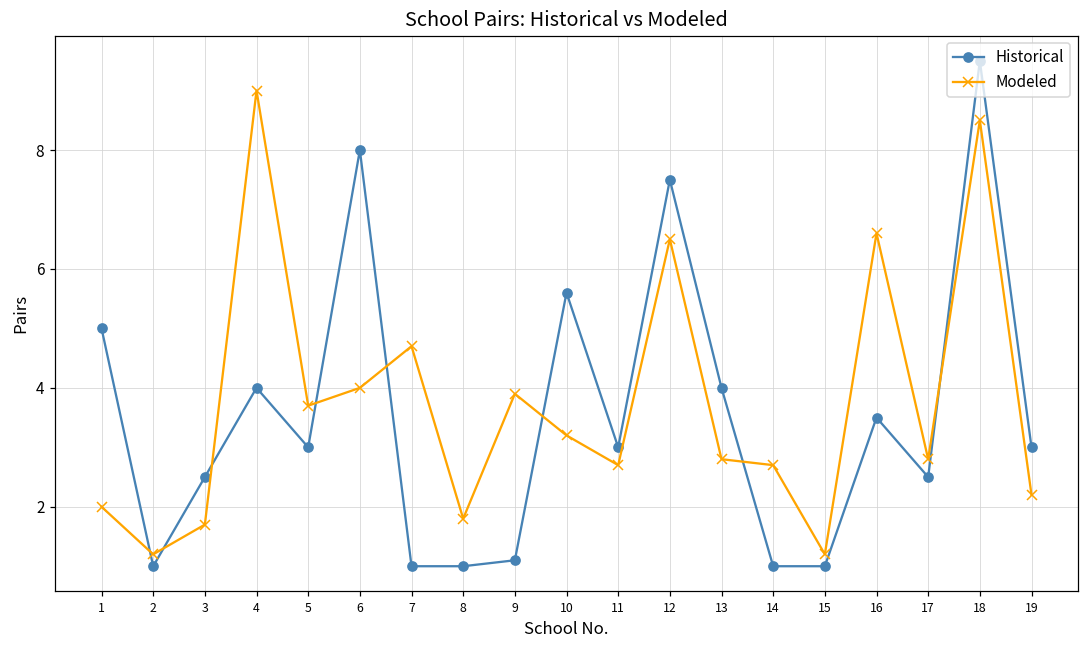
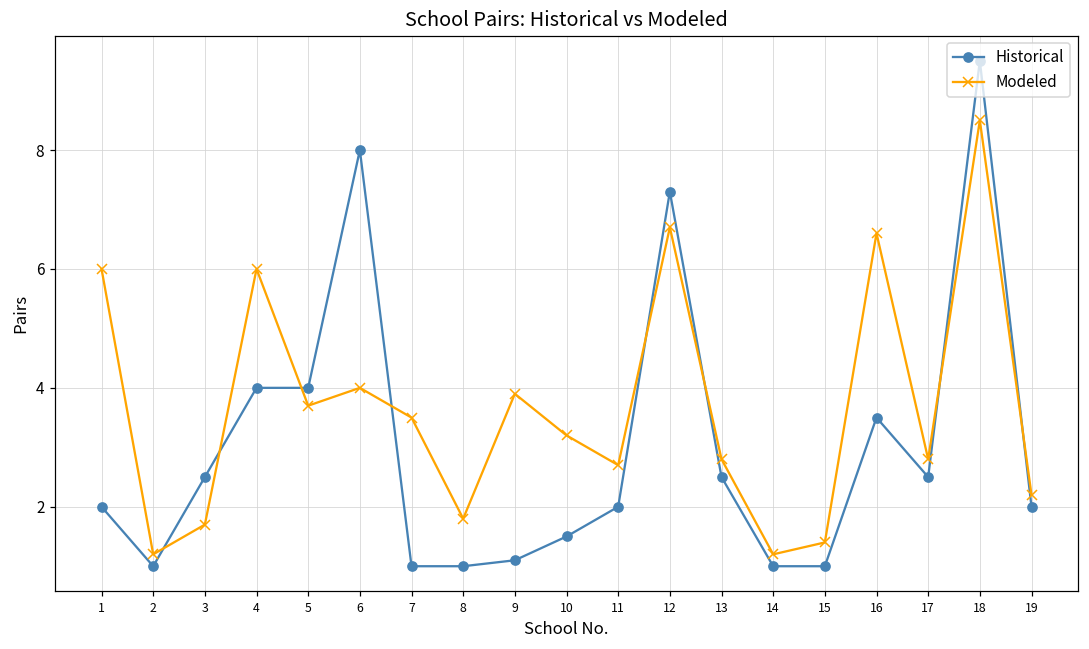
  {
    "Historical": {
-     "1": 5,
+     "1": 2,
      "2": 1.0,
      "3": 2.5,
      "4": 4.0,
-     "5": 3,
+     "5": 4,
      "6": 8.0,
      "7": 1.0,
      "8": 1.0,
      "9": 1.1,
-     "10": 5.6,
-     "11": 3,
-     "12": 7.5,
-     "13": 4.0,
+     "10": 1.5,
+     "11": 2,
+     "12": 7.3,
+     "13": 2.5,
      "14": 1.0,
      "15": 1.0,
      "16": 3.5,
      "17": 2.5,
-     "19": 3
+     "19": 2
    },
    "Modeled": {
-     "1": 2,
+     "1": 6,
      "2": 1.2,
      "3": 1.7,
-     "4": 9,
+     "4": 6,
      "5": 3.7,
      "6": 4.0,
-     "7": 4.7,
+     "7": 3.5,
      "8": 1.8,
      "9": 3.9,
      "10": 3.2,
      "11": 2.7,
-     "12": 6.5,
+     "12": 6.7,
      "13": 2.8,
-     "14": 2.7,
-     "15": 1.2,
+     "14": 1.2,
+     "15": 1.4,
      "16": 6.6,
      "17": 2.8,
      "18": 8.5,
      "19": 2.2
    }
  }
